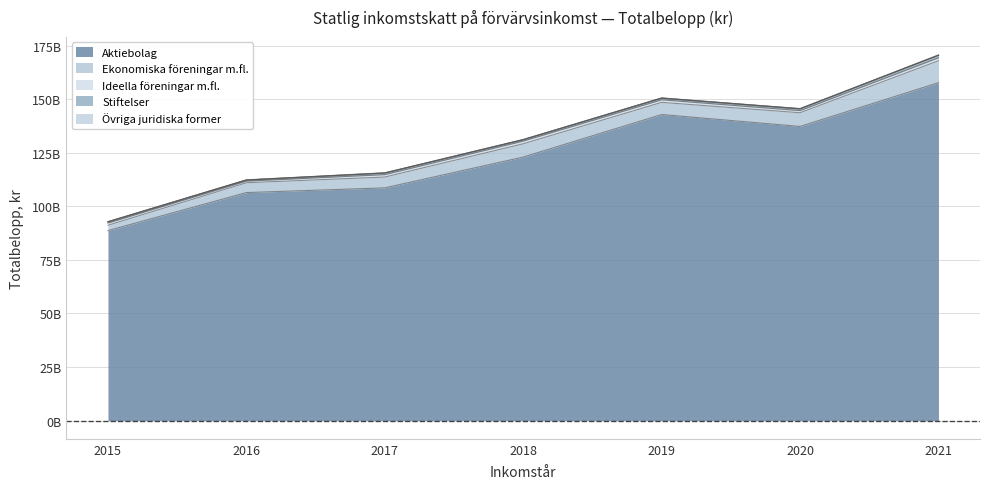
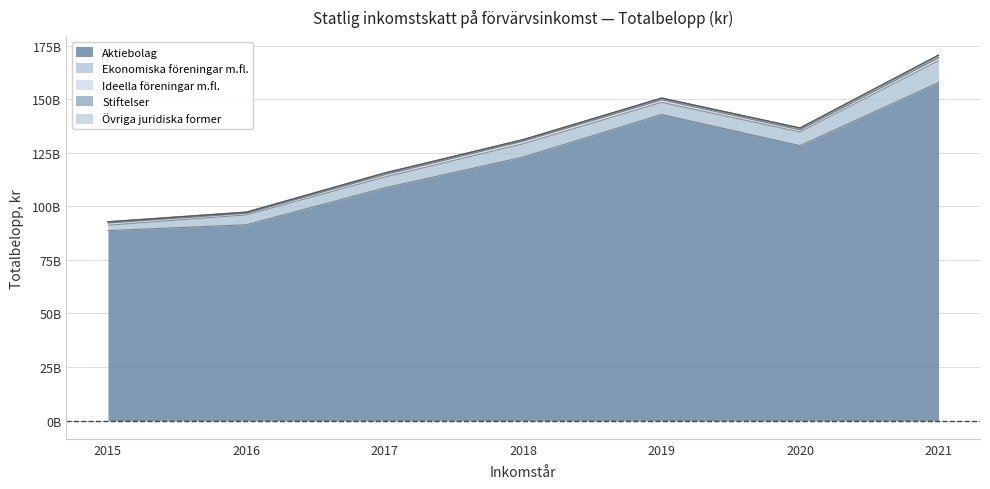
  {
    "Aktiebolag": {
      "2015": 89000000000,
-     "2016": 106000000000,
+     "2016": 91000000000,
      "2017": 109000000000,
      "2018": 123000000000,
      "2019": 143000000000,
-     "2020": 137000000000,
+     "2020": 128000000000,
      "2021": 158000000000
    }
  }
